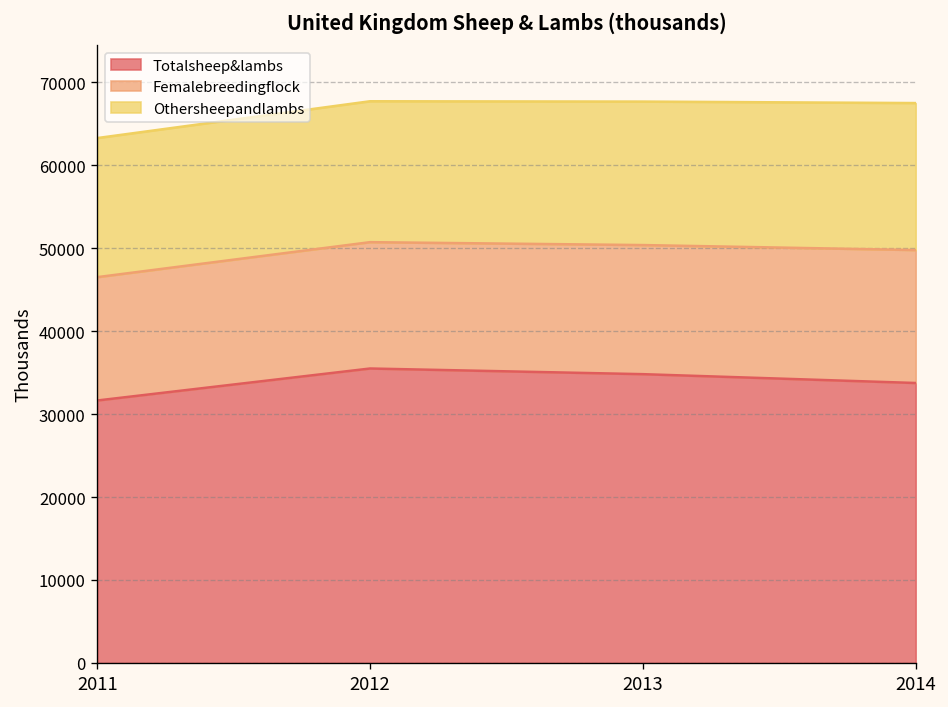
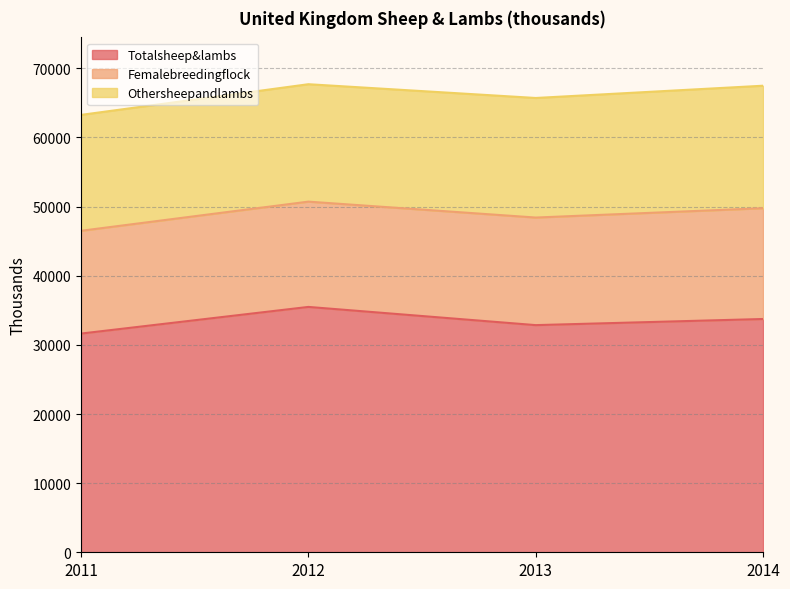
  {
    "Totalsheep&lambs": {
      "2011": 32000,
      "2012": 35000,
-     "2013": 35000,
+     "2013": 33000,
      "2014": 34000
    }
  }
